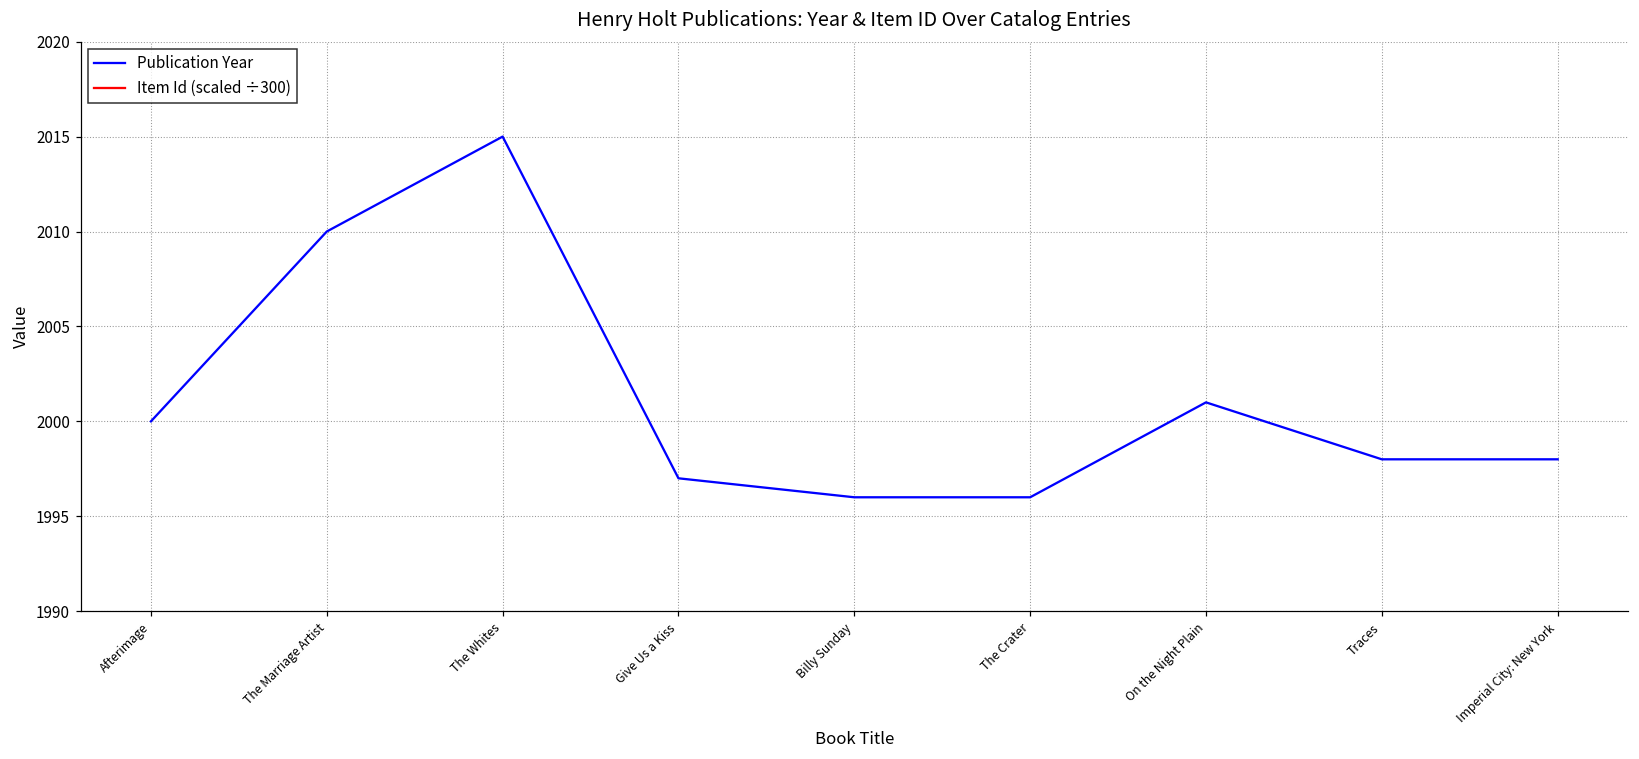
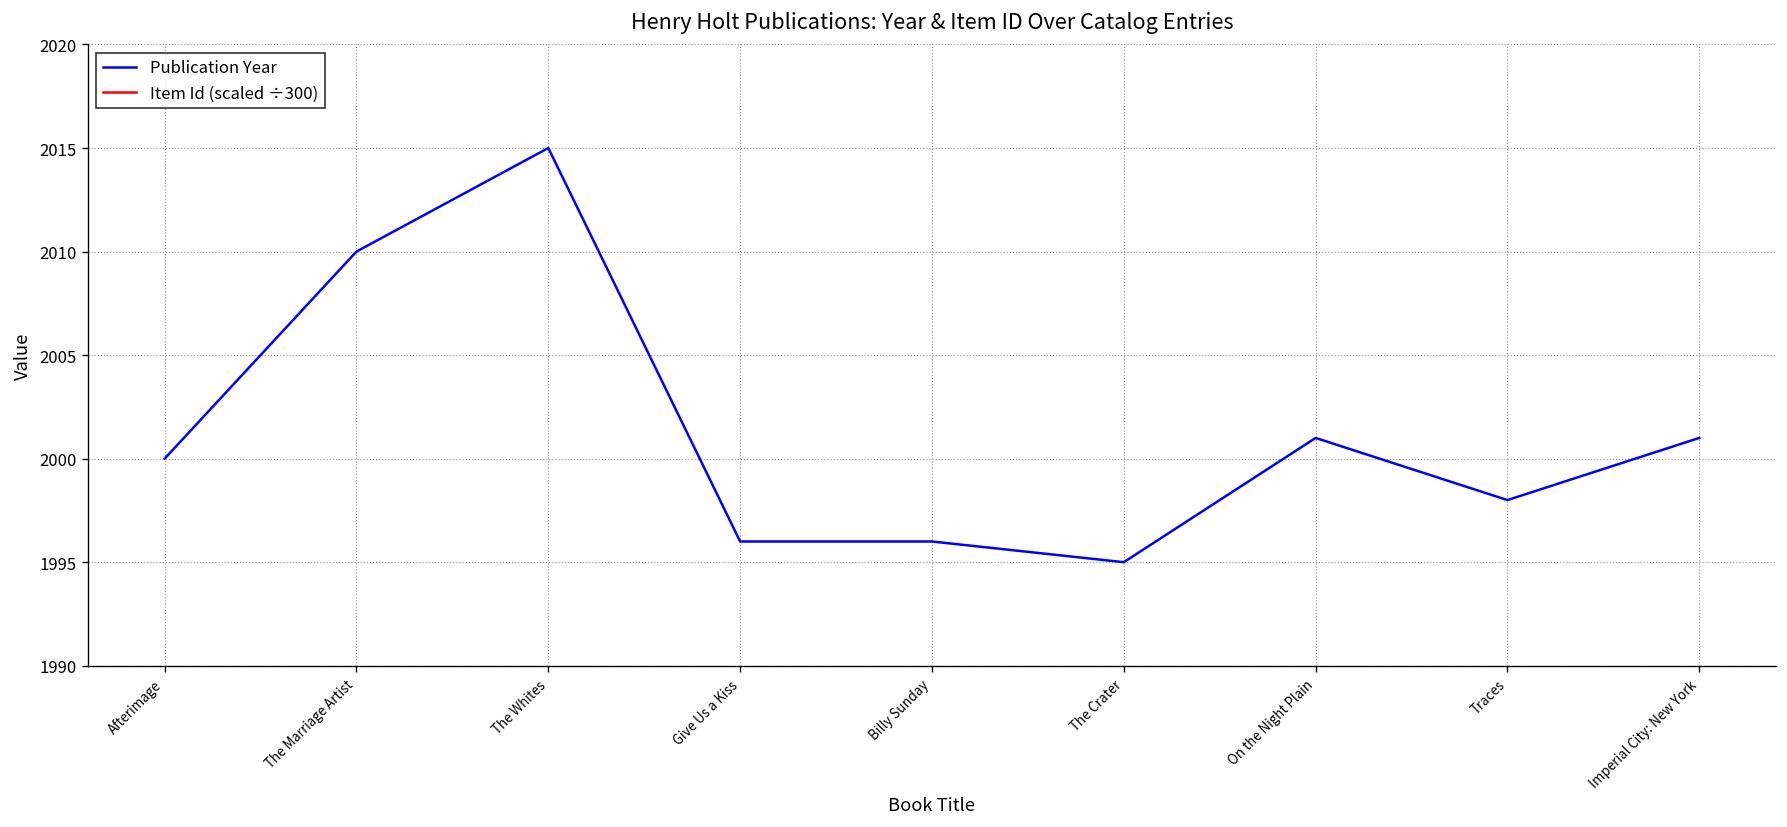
  {
    "Publication Year": {
      "Afterimage": 2000,
      "The Marriage Artist": 2010,
      "The Whites": 2015,
-     "Give Us a Kiss": 1997,
+     "Give Us a Kiss": 1996,
      "Billy Sunday": 1996,
-     "The Crater": 1996,
+     "The Crater": 1995,
      "On the Night Plain": 2001,
      "Traces": 1998,
-     "Imperial City: New York": 1998
+     "Imperial City: New York": 2001
    }
  }
